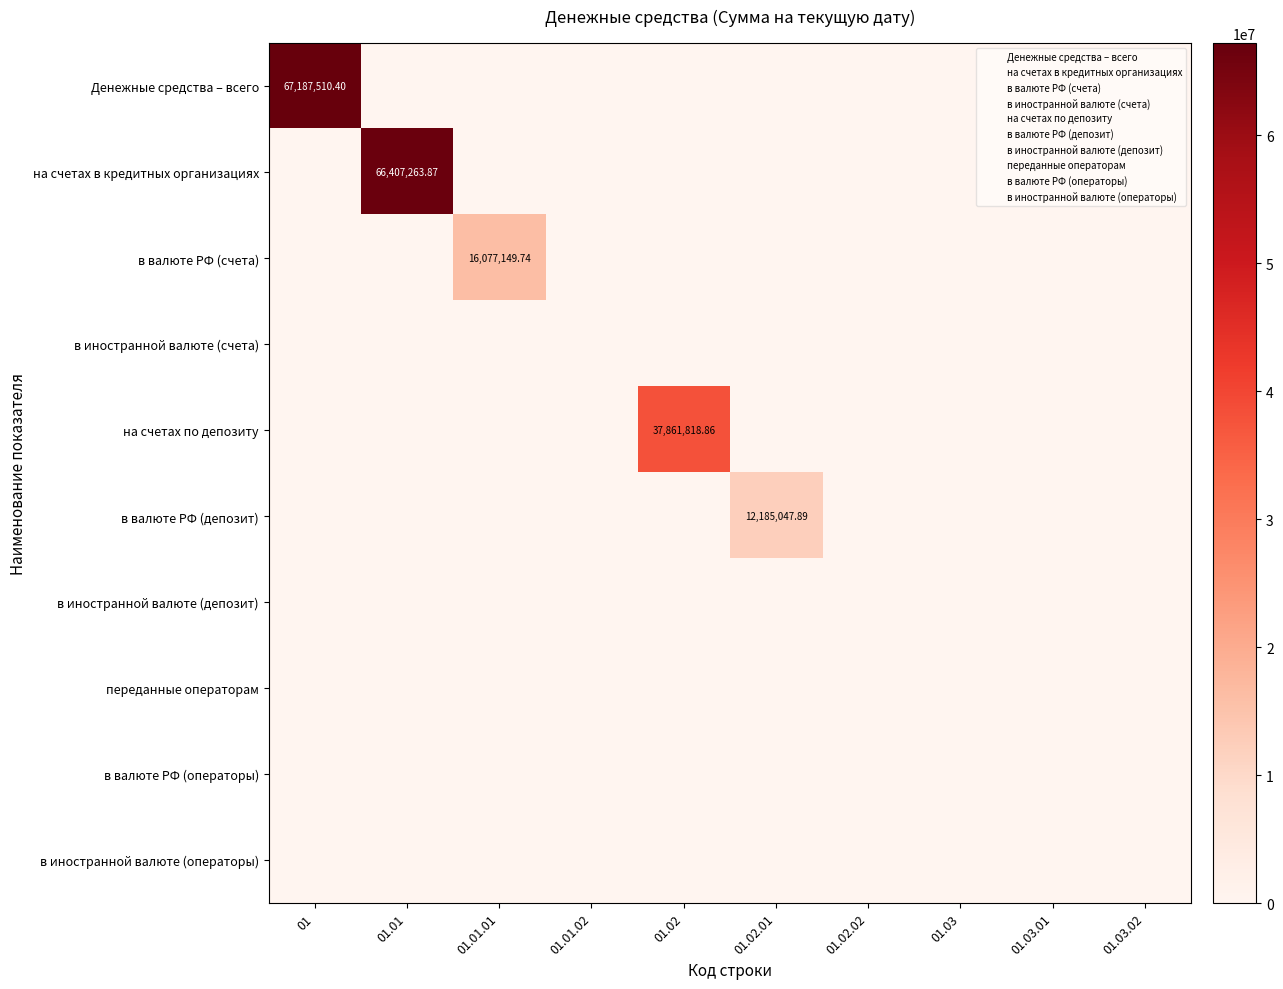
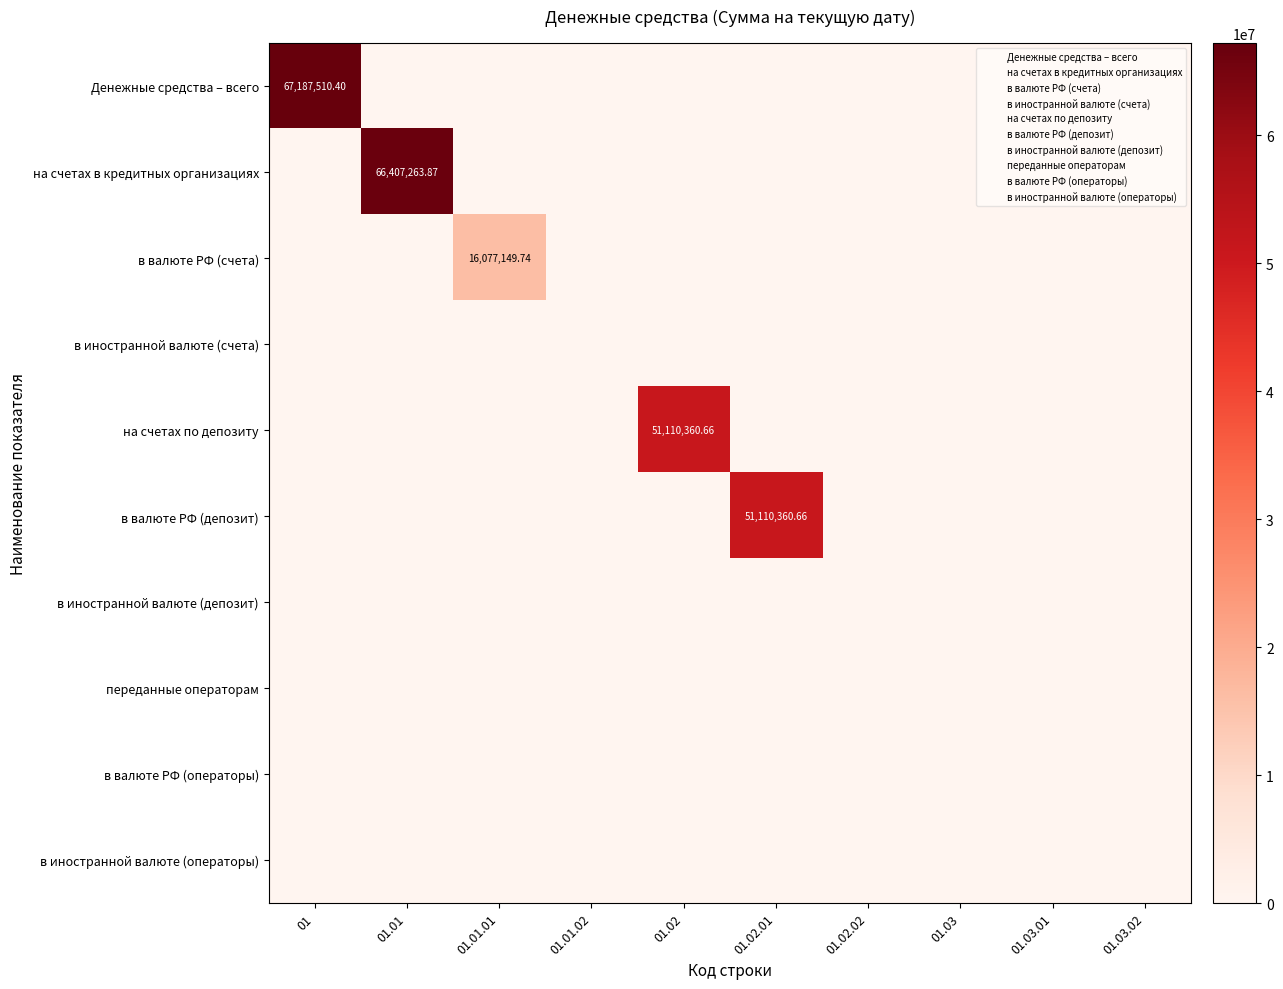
  {
    "Денежные средства – всего": {
      "01": "67,187,510.40"
    },
    "на счетах в кредитных организациях": {
      "01.01": "66,407,263.87"
    },
    "в валюте РФ (счета)": {
      "01.01.01": "16,077,149.74"
    },
    "на счетах по депозиту": {
-     "01.02": "37,861,818.86"
+     "01.02": "51,110,360.66"
    },
    "в валюте РФ (депозит)": {
-     "01.02.01": "12,185,047.89"
+     "01.02.01": "51,110,360.66"
    }
  }
